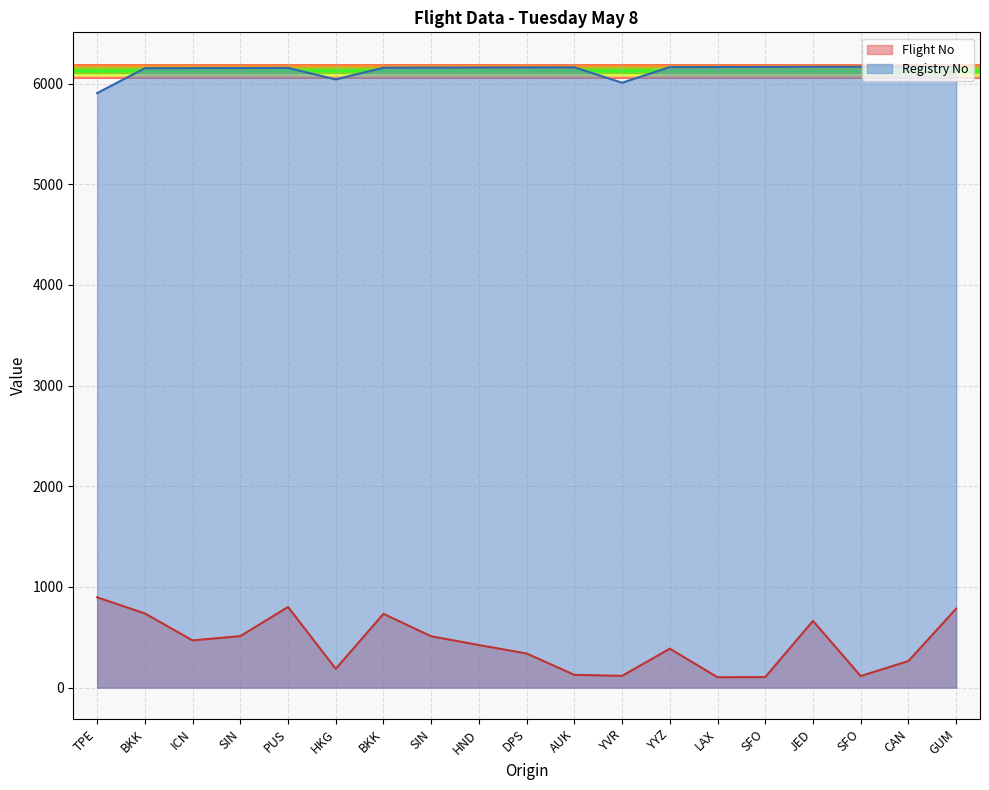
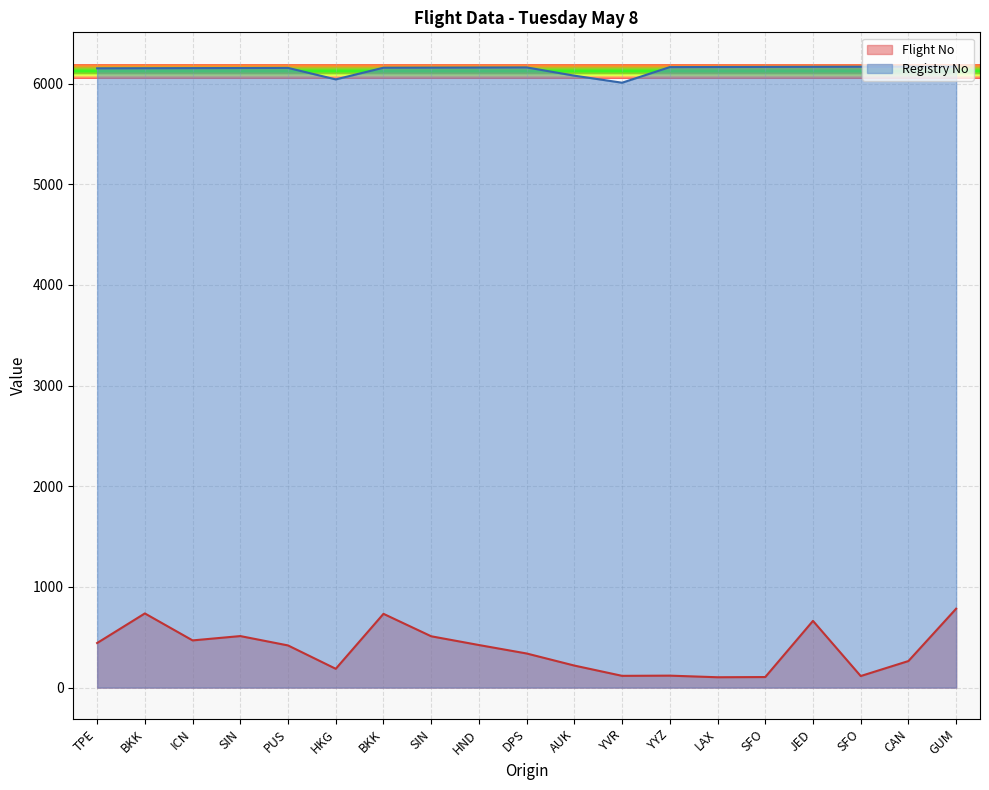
  {
    "Flight No": {
-     "TPE": 900,
+     "TPE": 440,
      "ICN": 470,
-     "PUS": 800,
+     "PUS": 420,
      "HKG": 190,
      "HND": 420,
      "DPS": 340,
-     "AUK": 130,
+     "AUK": 220,
      "YVR": 120,
-     "YYZ": 390,
+     "YYZ": 120,
      "LAX": 100,
      "JED": 660,
      "CAN": 260,
      "GUM": 780
    },
    "Registry No": {
-     "TPE": 5910,
+     "TPE": 6150,
      "ICN": 6150,
      "PUS": 6160,
      "HKG": 6040,
      "HND": 6160,
      "DPS": 6160,
-     "AUK": 6160,
+     "AUK": 6080,
      "YVR": 6010,
      "YYZ": 6160,
      "LAX": 6170,
      "JED": 6170
    }
  }
